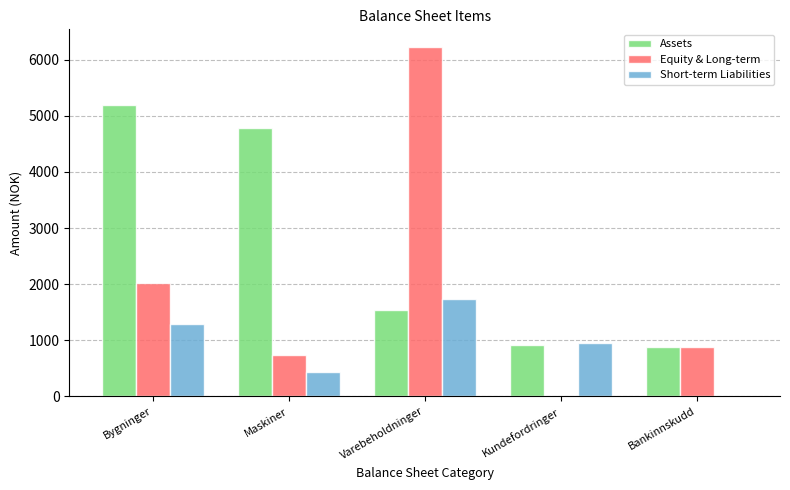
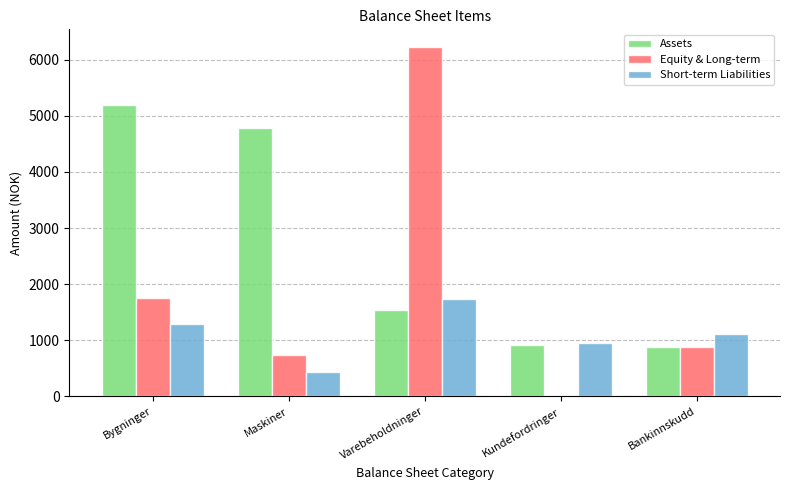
  {
    "Assets": {
      "Bygninger": 5200,
      "Maskiner": 4800,
      "Varebeholdninger": 1500,
      "Kundefordringer": 900,
      "Bankinnskudd": 900
    },
    "Equity & Long-term": {
-     "Bygninger": 2000,
+     "Bygninger": 1800,
      "Maskiner": 700,
      "Varebeholdninger": 6200,
      "Kundefordringer": 0,
      "Bankinnskudd": 900
    },
    "Short-term Liabilities": {
      "Bygninger": 1300,
      "Maskiner": 400,
      "Varebeholdninger": 1700,
      "Kundefordringer": 900,
-     "Bankinnskudd": 0
+     "Bankinnskudd": 1100
    }
  }
